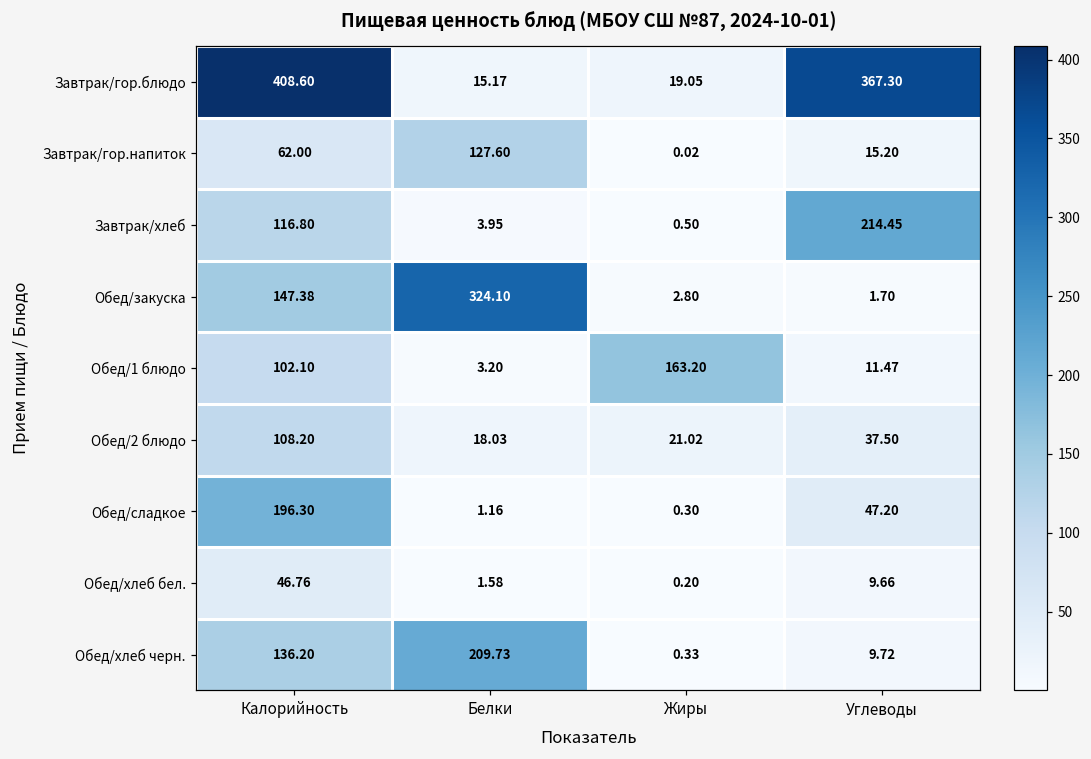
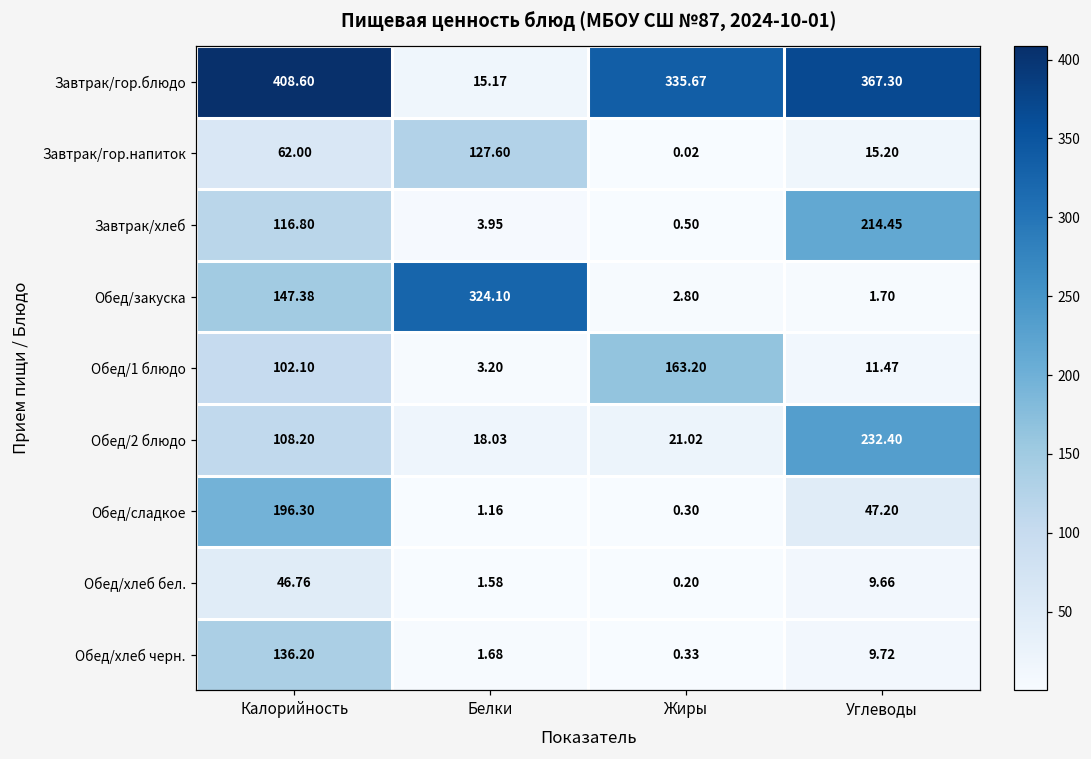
  {
    "Завтрак/гор.блюдо": {
      "Калорийность": 408.60,
      "Белки": 15.17,
-     "Жиры": 19.05,
+     "Жиры": 335.67,
      "Углеводы": 367.30
    },
    "Завтрак/гор.напиток": {
      "Калорийность": 62.00,
      "Белки": 127.60,
      "Жиры": 0.02,
      "Углеводы": 15.20
    },
    "Завтрак/хлеб": {
      "Калорийность": 116.80,
      "Белки": 3.95,
      "Жиры": 0.50,
      "Углеводы": 214.45
    },
    "Обед/закуска": {
      "Калорийность": 147.38,
      "Белки": 324.10,
      "Жиры": 2.80,
      "Углеводы": 1.70
    },
    "Обед/1 блюдо": {
      "Калорийность": 102.10,
      "Белки": 3.20,
      "Жиры": 163.20,
      "Углеводы": 11.47
    },
    "Обед/2 блюдо": {
      "Калорийность": 108.20,
      "Белки": 18.03,
      "Жиры": 21.02,
-     "Углеводы": 37.50
+     "Углеводы": 232.40
    },
    "Обед/сладкое": {
      "Калорийность": 196.30,
      "Белки": 1.16,
      "Жиры": 0.30,
      "Углеводы": 47.20
    },
    "Обед/хлеб бел.": {
      "Калорийность": 46.76,
      "Белки": 1.58,
      "Жиры": 0.20,
      "Углеводы": 9.66
    },
    "Обед/хлеб черн.": {
      "Калорийность": 136.20,
-     "Белки": 209.73,
+     "Белки": 1.68,
      "Жиры": 0.33,
      "Углеводы": 9.72
    }
  }
